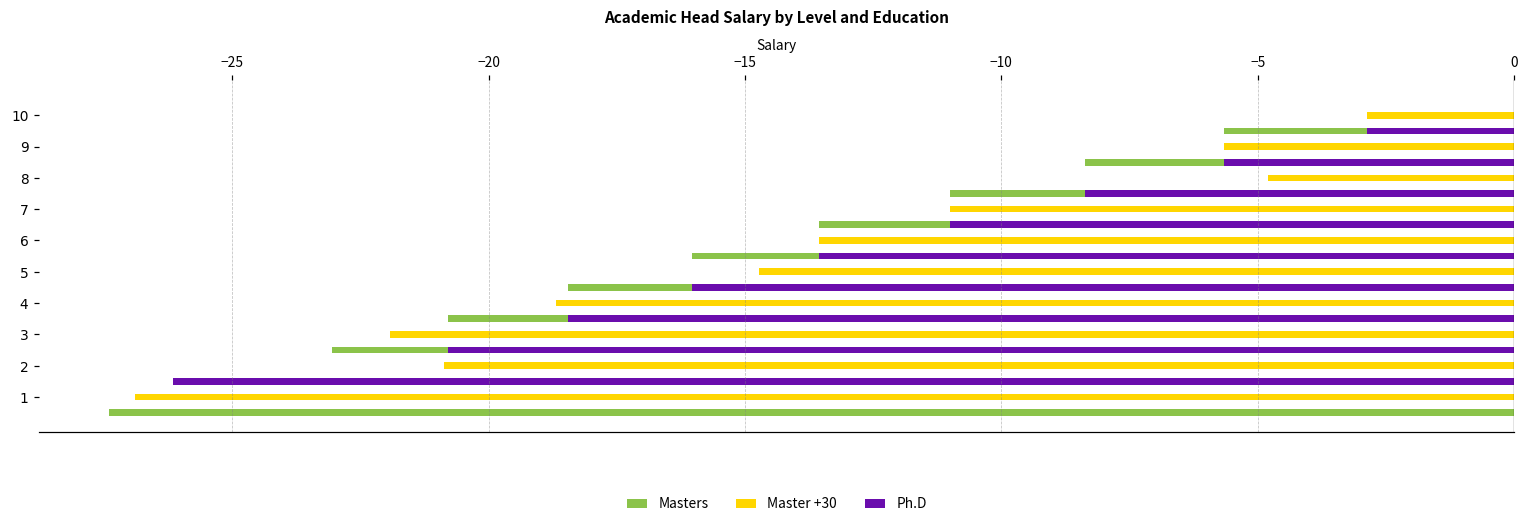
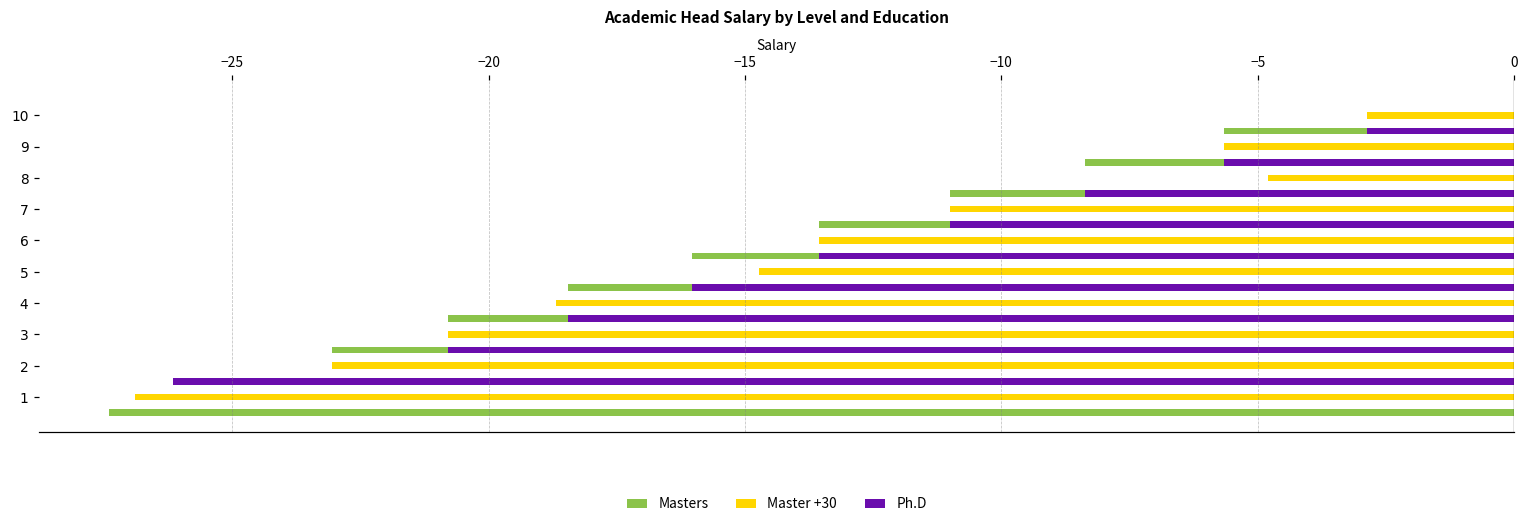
  {
    "Master +30": {
      "10": -2.9,
      "9": -5.7,
      "8": -4.8,
      "7": -11.0,
      "6": -13.6,
      "5": -14.7,
      "4": -18.7,
-     "3": -21.9,
-     "2": -20.9,
+     "3": -20.8,
+     "2": -23.1,
      "1": -26.9
    }
  }
